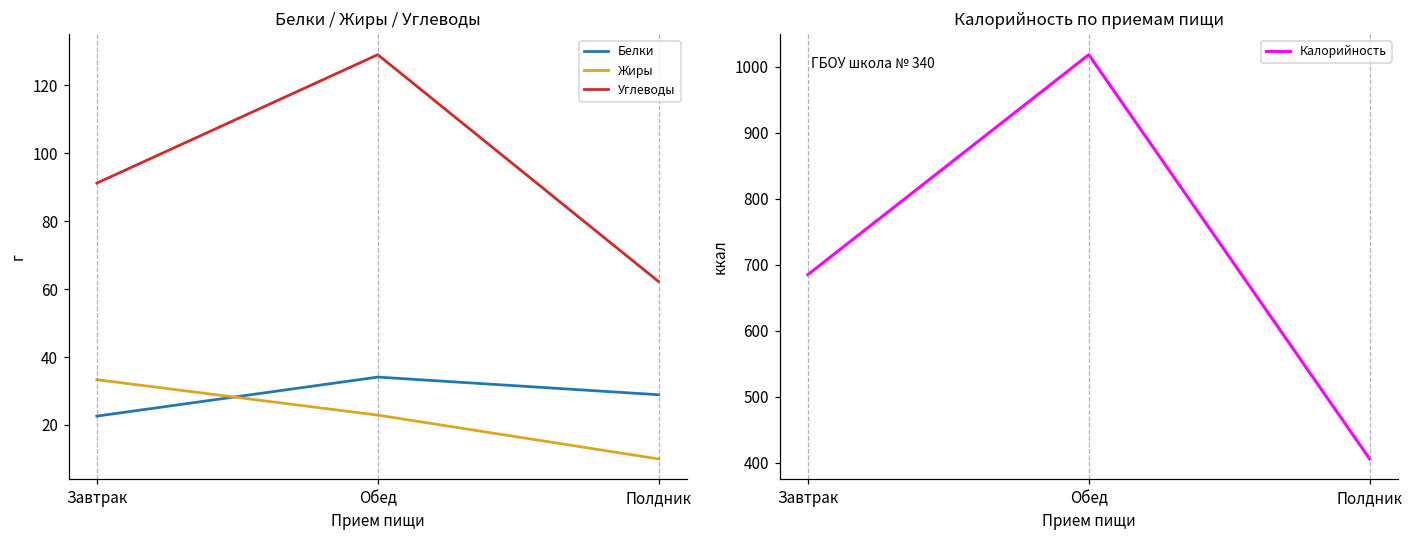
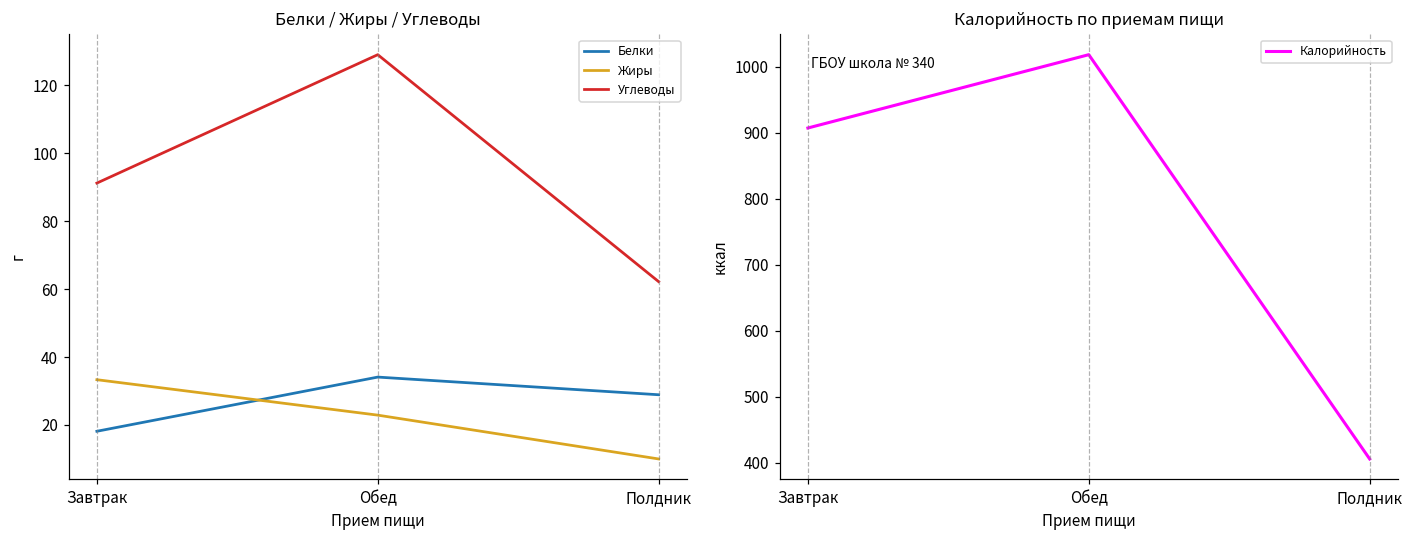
  {
    "Белки / Жиры / Углеводы": {
      "Белки": {
-       "Завтрак": 23,
+       "Завтрак": 18,
        "Обед": 34,
        "Полдник": 29
      },
      "Жиры": {
        "Завтрак": 33,
        "Обед": 23,
        "Полдник": 10
      },
      "Углеводы": {
        "Завтрак": 91,
        "Обед": 129,
        "Полдник": 62
      }
    },
    "Калорийность по приемам пищи": {
-     "Завтрак": 690,
+     "Завтрак": 910,
      "Обед": 1020,
      "Полдник": 410
    }
  }
